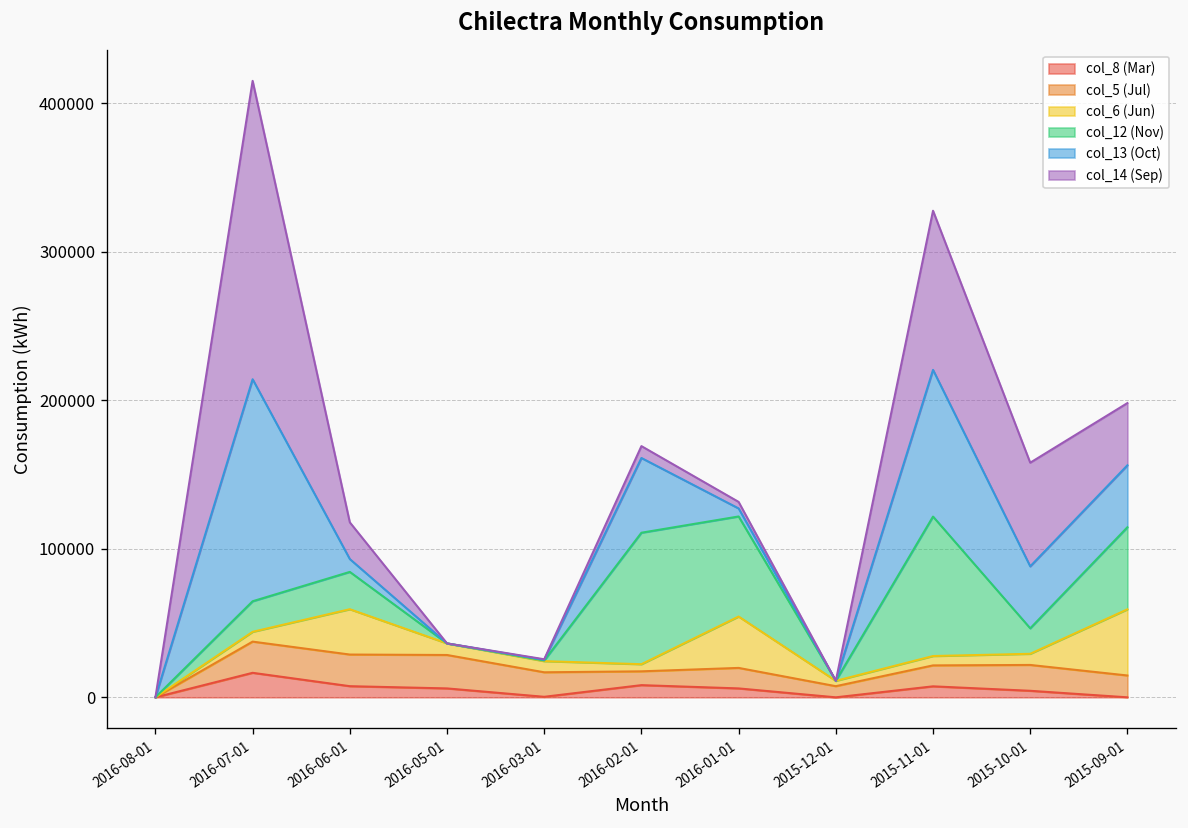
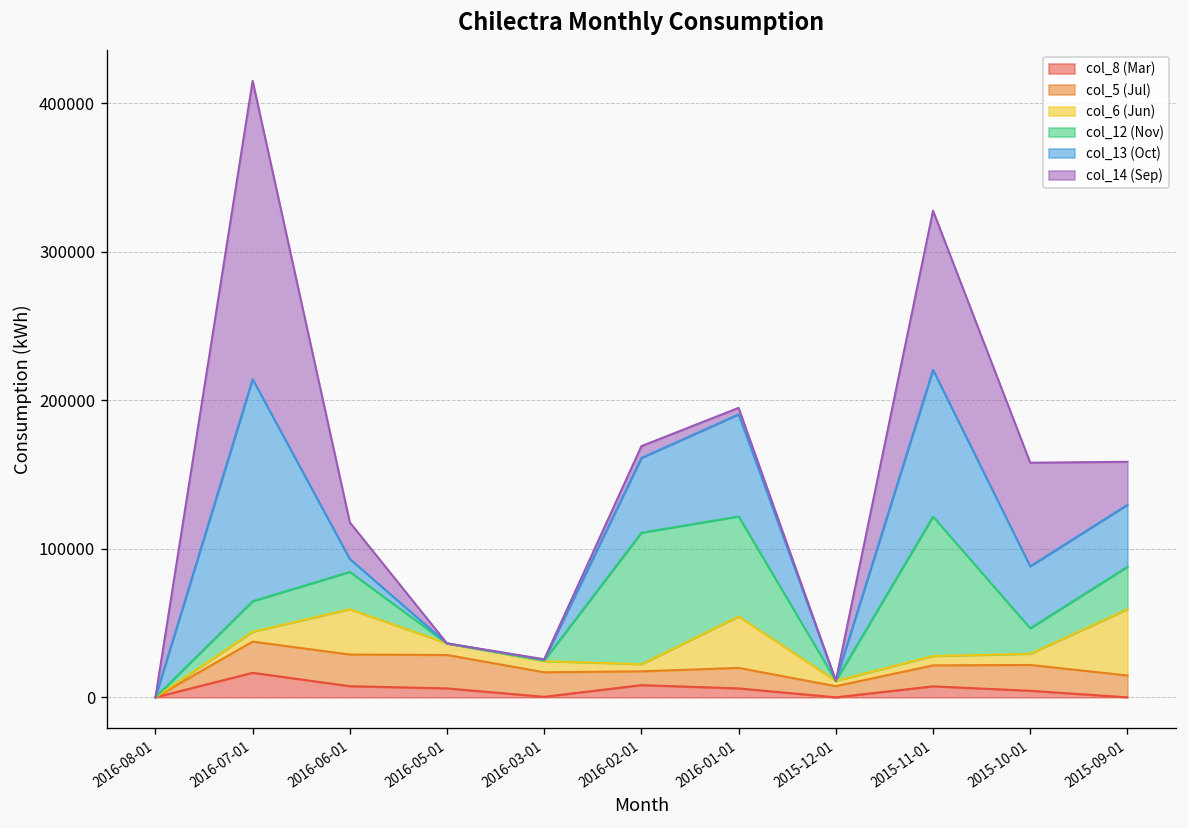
  {
    "col_6 (Jun)": {
      "2016-07-01": 7000,
      "2016-06-01": 31000,
      "2016-02-01": 5000,
      "2016-01-01": 35000,
      "2015-11-01": 6000,
      "2015-10-01": 8000,
      "2015-09-01": 45000
    },
    "col_12 (Nov)": {
      "2016-07-01": 21000,
      "2016-06-01": 25000,
      "2016-02-01": 89000,
      "2016-01-01": 67000,
      "2015-11-01": 94000,
      "2015-10-01": 17000,
-     "2015-09-01": 55000
+     "2015-09-01": 29000
    },
    "col_13 (Oct)": {
      "2016-07-01": 149000,
      "2016-06-01": 9000,
      "2016-02-01": 50000,
-     "2016-01-01": 5000,
+     "2016-01-01": 69000,
      "2015-11-01": 99000,
      "2015-10-01": 42000,
      "2015-09-01": 42000
    },
    "col_14 (Sep)": {
      "2016-07-01": 201000,
      "2016-06-01": 25000,
      "2016-02-01": 8000,
      "2016-01-01": 4000,
      "2015-11-01": 107000,
      "2015-10-01": 70000,
-     "2015-09-01": 42000
+     "2015-09-01": 29000
    }
  }
